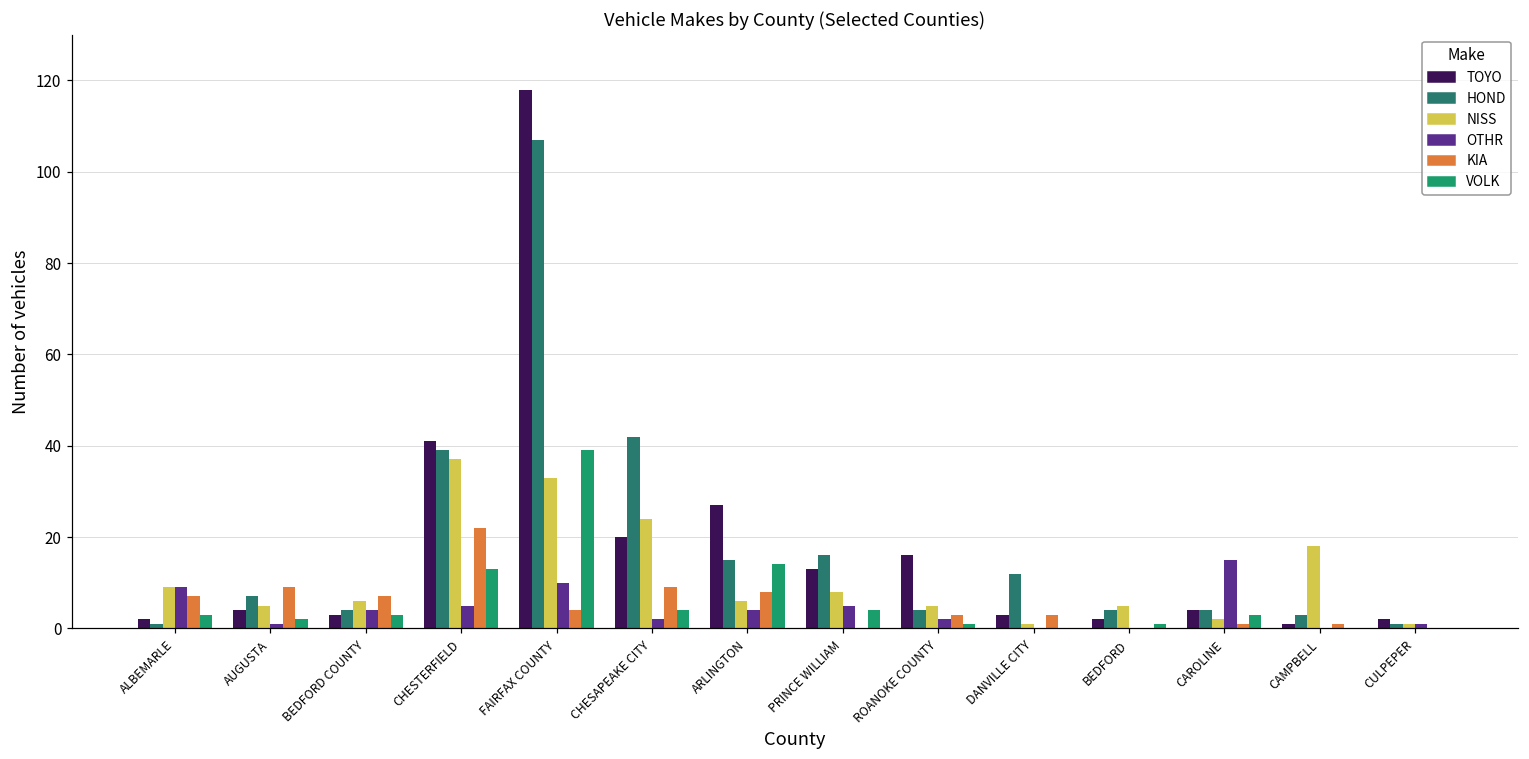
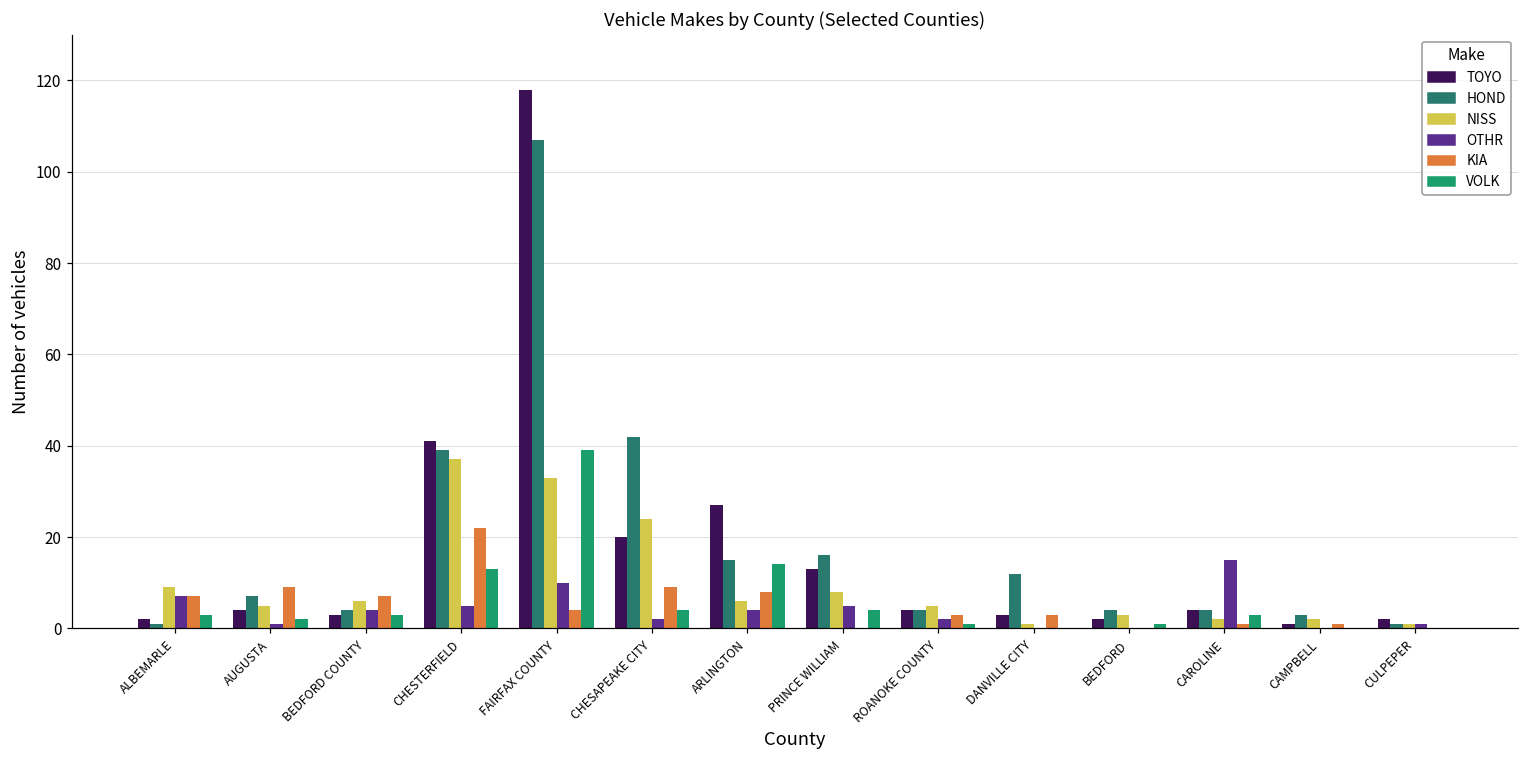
  {
    "TOYO": {
      "ALBEMARLE": 2,
      "AUGUSTA": 4,
      "BEDFORD COUNTY": 3,
      "CHESTERFIELD": 41,
      "FAIRFAX COUNTY": 118,
      "CHESAPEAKE CITY": 20,
      "ARLINGTON": 27,
      "PRINCE WILLIAM": 13,
-     "ROANOKE COUNTY": 16,
+     "ROANOKE COUNTY": 4,
      "DANVILLE CITY": 3,
      "BEDFORD": 2,
      "CAROLINE": 4,
      "CAMPBELL": 1,
      "CULPEPER": 2
    },
    "NISS": {
      "ALBEMARLE": 9,
      "AUGUSTA": 5,
      "BEDFORD COUNTY": 6,
      "CHESTERFIELD": 37,
      "FAIRFAX COUNTY": 33,
      "CHESAPEAKE CITY": 24,
      "ARLINGTON": 6,
      "PRINCE WILLIAM": 8,
      "ROANOKE COUNTY": 5,
      "DANVILLE CITY": 1,
-     "BEDFORD": 5,
+     "BEDFORD": 3,
      "CAROLINE": 2,
-     "CAMPBELL": 18,
+     "CAMPBELL": 2,
      "CULPEPER": 1
    },
    "OTHR": {
-     "ALBEMARLE": 9,
+     "ALBEMARLE": 7,
      "AUGUSTA": 1,
      "BEDFORD COUNTY": 4,
      "CHESTERFIELD": 5,
      "FAIRFAX COUNTY": 10,
      "CHESAPEAKE CITY": 2,
      "ARLINGTON": 4,
      "PRINCE WILLIAM": 5,
      "ROANOKE COUNTY": 2,
      "DANVILLE CITY": 0,
      "BEDFORD": 0,
      "CAROLINE": 15,
      "CAMPBELL": 0,
      "CULPEPER": 1
    },
    "KIA": {
      "ALBEMARLE": 7,
      "AUGUSTA": 9,
      "BEDFORD COUNTY": 7,
      "CHESTERFIELD": 22,
      "FAIRFAX COUNTY": 4,
      "CHESAPEAKE CITY": 9,
      "ARLINGTON": 8,
      "PRINCE WILLIAM": 0,
      "ROANOKE COUNTY": 3,
      "DANVILLE CITY": 3,
      "BEDFORD": 0,
      "CAROLINE": 1,
      "CAMPBELL": 1,
      "CULPEPER": 0
    }
  }
